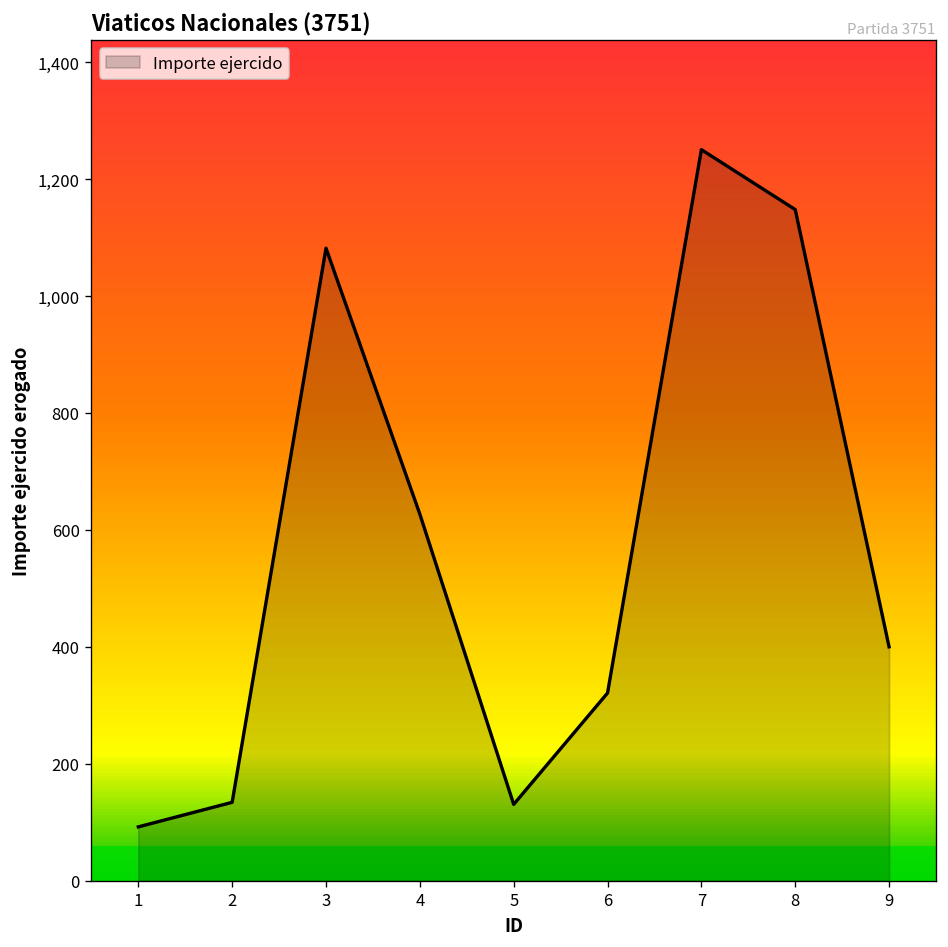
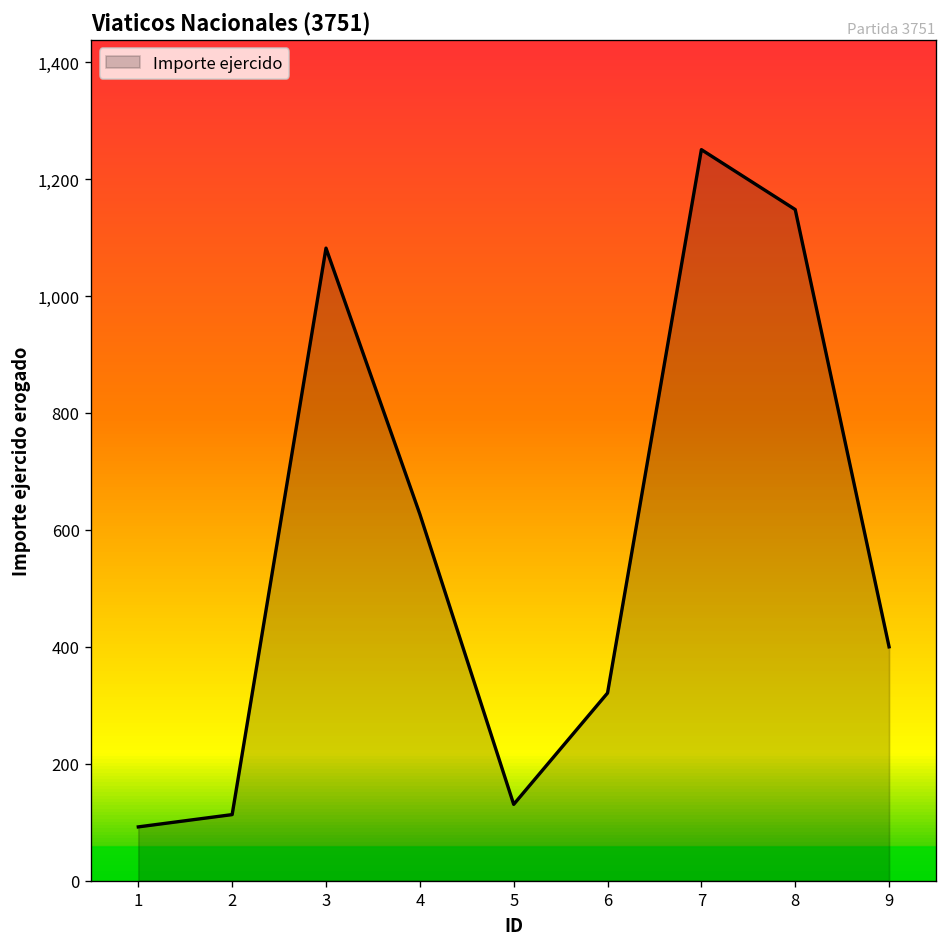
  {
    "1": "90",
-   "2": "130",
+   "2": "110",
    "3": "1,080",
    "4": "630",
    "5": "130",
    "6": "320",
    "7": "1,250",
    "8": "1,150",
    "9": "400"
  }
